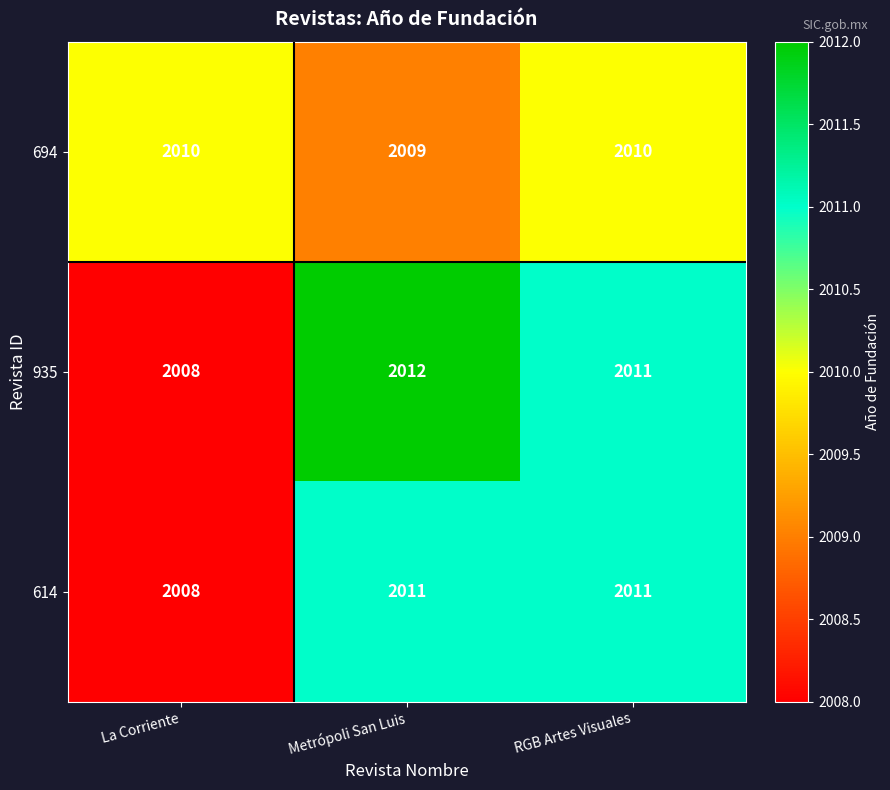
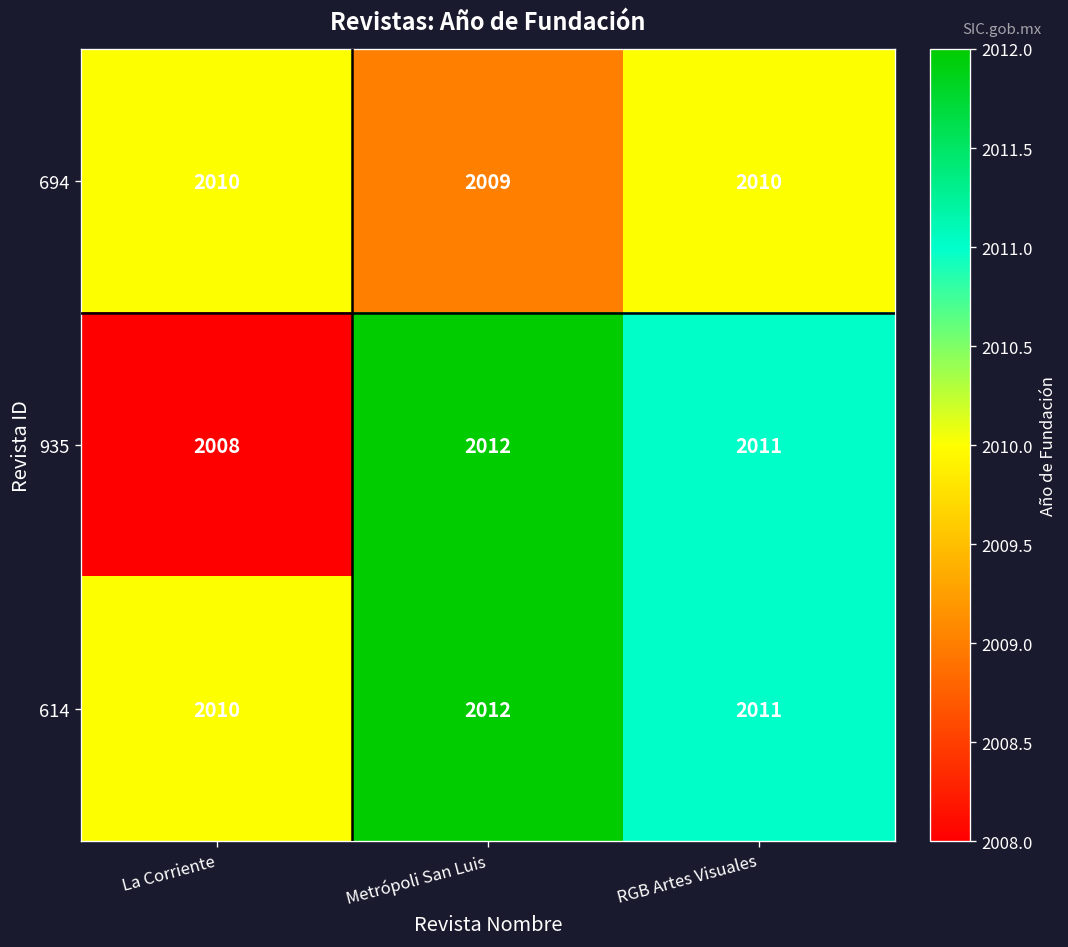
  {
    "694": {
      "La Corriente": 2010,
      "Metrópoli San Luis": 2009,
      "RGB Artes Visuales": 2010
    },
    "935": {
      "La Corriente": 2008,
      "Metrópoli San Luis": 2012,
      "RGB Artes Visuales": 2011
    },
    "614": {
-     "La Corriente": 2008,
-     "Metrópoli San Luis": 2011,
+     "La Corriente": 2010,
+     "Metrópoli San Luis": 2012,
      "RGB Artes Visuales": 2011
    }
  }
